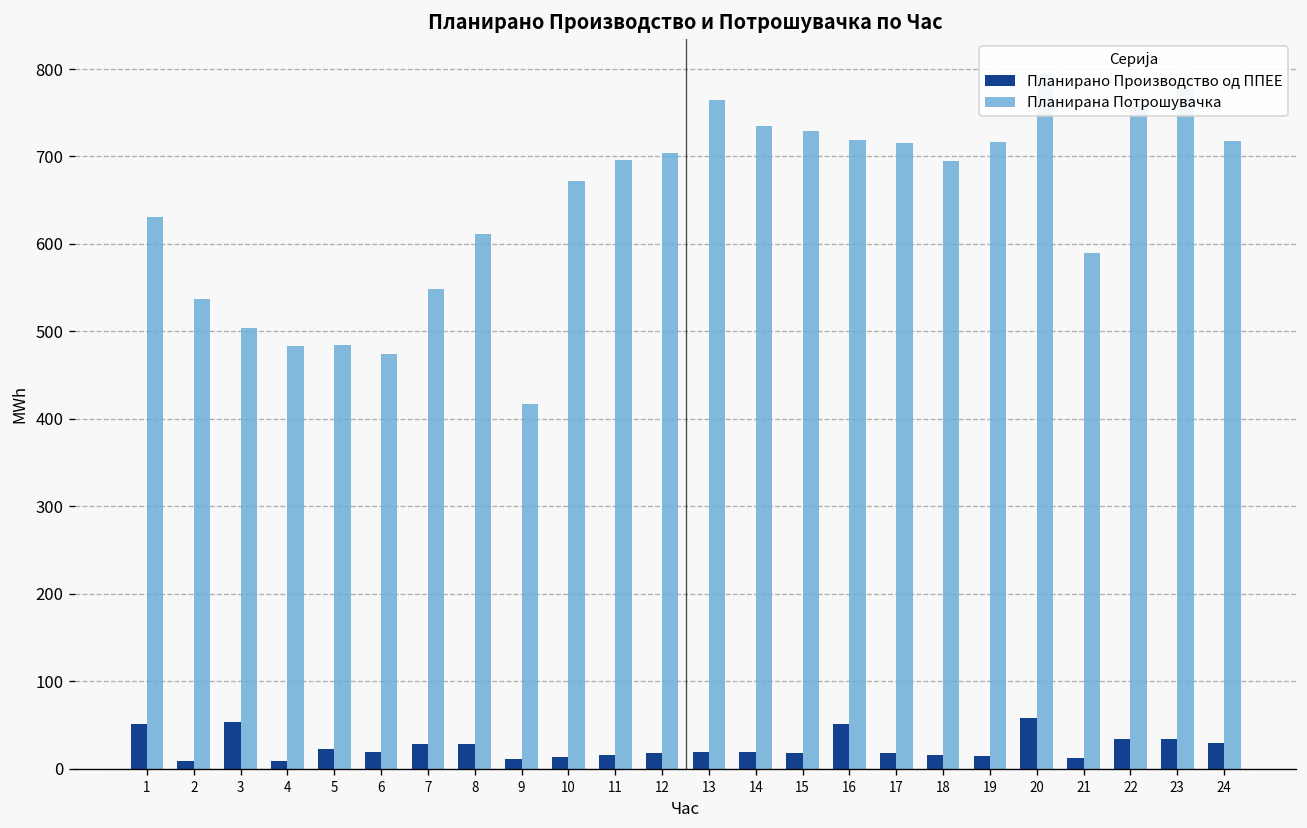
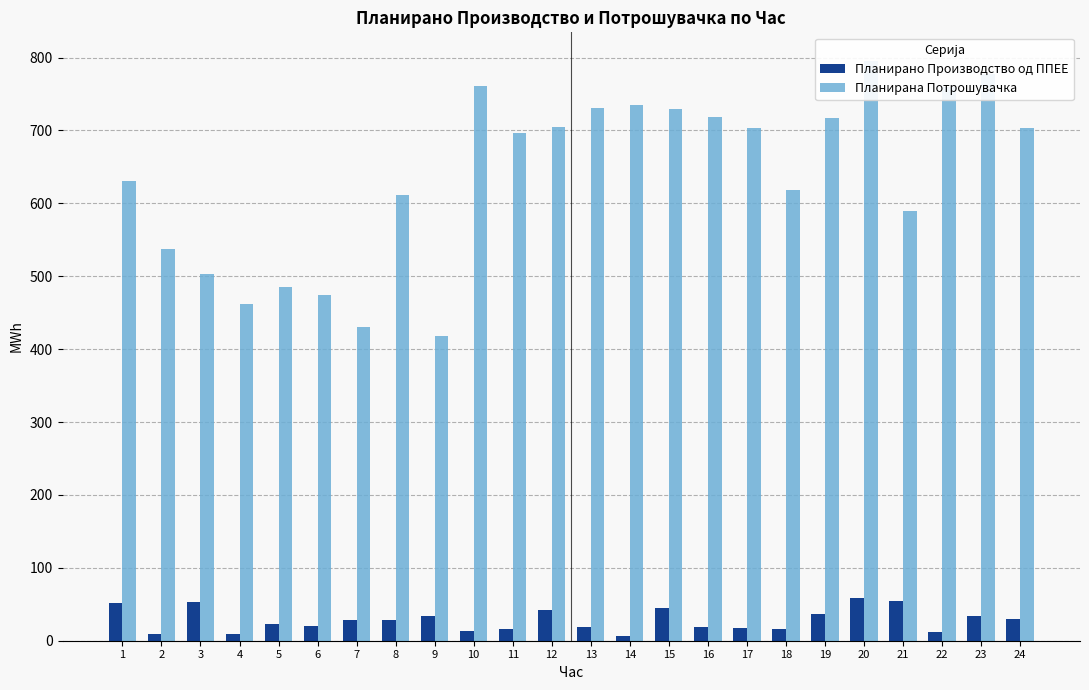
  {
    "Планирано Производство од ППЕЕ": {
      "1": 50,
      "2": 10,
      "3": 50,
      "4": 10,
      "5": 20,
      "6": 20,
      "7": 30,
      "8": 30,
-     "9": 10,
+     "9": 30,
      "10": 10,
      "11": 20,
-     "12": 20,
+     "12": 40,
      "13": 20,
-     "14": 20,
-     "15": 20,
-     "16": 50,
+     "14": 10,
+     "15": 40,
+     "16": 20,
      "17": 20,
      "18": 20,
-     "19": 10,
+     "19": 40,
      "20": 60,
-     "21": 10,
-     "22": 30,
+     "21": 60,
+     "22": 10,
      "23": 30,
      "24": 30
    },
    "Планирана Потрошувачка": {
      "1": 630,
      "2": 540,
      "3": 500,
-     "4": 480,
+     "4": 460,
      "5": 480,
      "6": 470,
-     "7": 550,
+     "7": 430,
      "8": 610,
      "9": 420,
-     "10": 670,
+     "10": 760,
      "11": 700,
      "12": 700,
-     "13": 760,
+     "13": 730,
      "14": 740,
      "15": 730,
      "16": 720,
-     "17": 720,
-     "18": 690,
+     "17": 700,
+     "18": 620,
      "19": 720,
      "21": 590,
-     "24": 720
+     "24": 700
    }
  }
